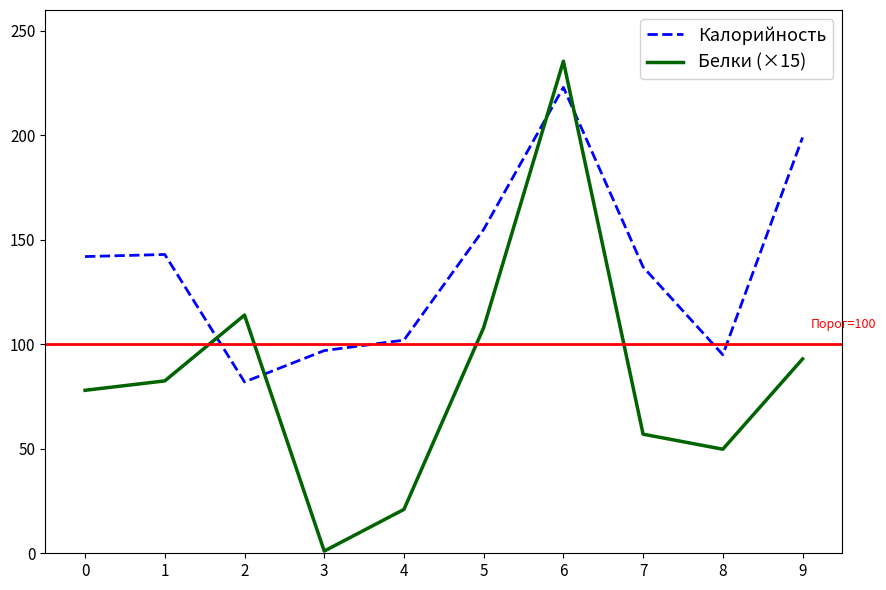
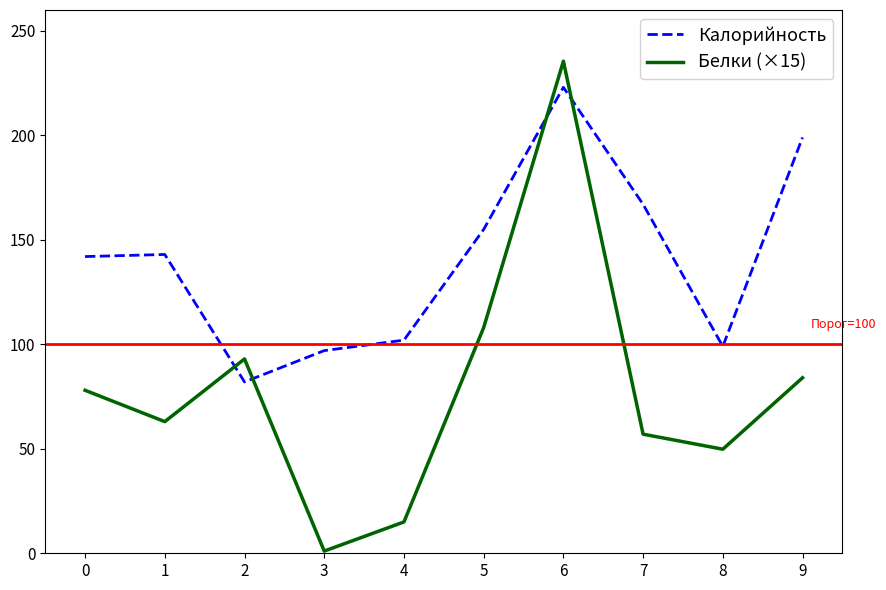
  {
    "Калорийность": {
      "0": 142,
      "1": 143,
      "2": 82,
      "3": 97,
      "4": 102,
      "5": 155,
      "6": 223,
-     "7": 137,
-     "8": 95,
+     "7": 167,
+     "8": 99,
      "9": 199
    },
    "Белки (×15)": {
      "0": 78,
-     "1": 83,
-     "2": 114,
+     "1": 63,
+     "2": 93,
      "3": 1,
-     "4": 21,
+     "4": 15,
      "5": 108,
      "6": 236,
      "7": 57,
      "8": 50,
-     "9": 93
+     "9": 84
    }
  }
